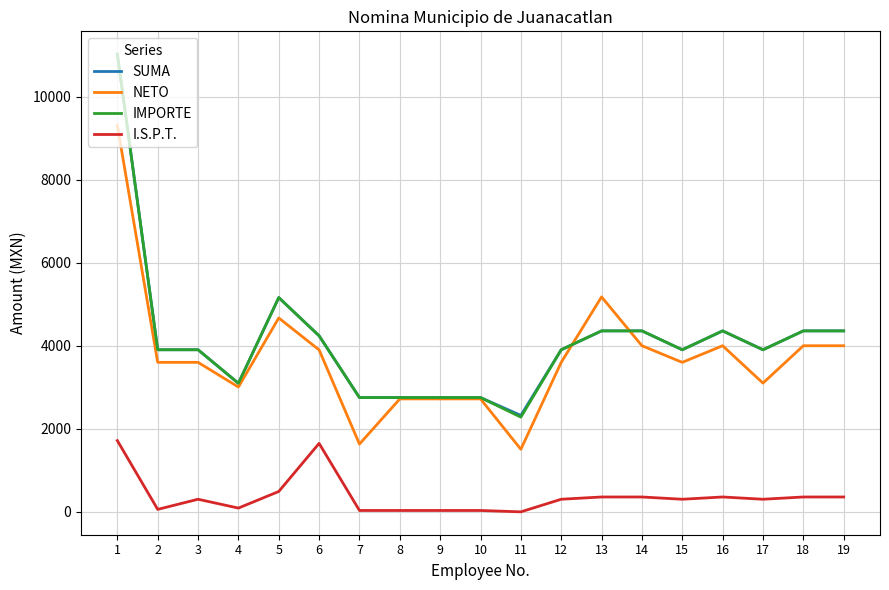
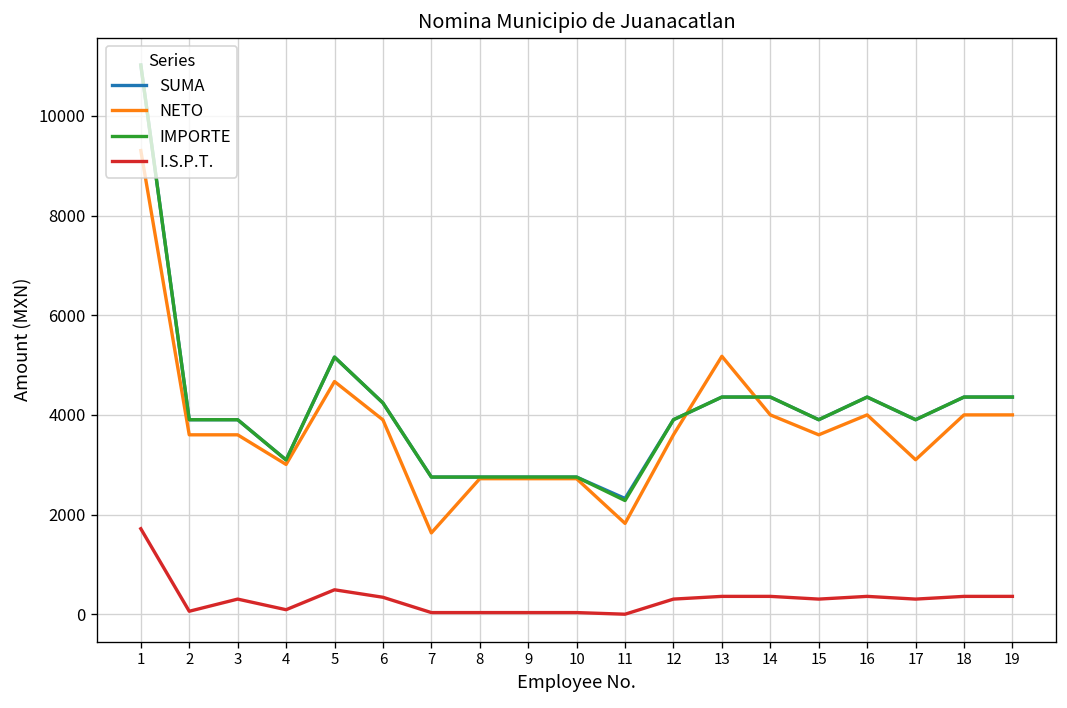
  {
    "NETO": {
      "2": 3600,
      "3": 3600,
      "4": 3000,
      "5": 4700,
      "6": 3900,
      "7": 1600,
-     "11": 1500,
+     "11": 1800,
      "12": 3600,
      "13": 5200,
      "14": 4000,
      "15": 3600,
      "16": 4000,
      "17": 3100,
      "18": 4000,
      "19": 4000
    },
    "I.S.P.T.": {
      "1": 1700,
      "2": 100,
      "3": 300,
      "4": 100,
      "5": 500,
-     "6": 1600,
+     "6": 300,
      "7": 0,
      "8": 0,
      "9": 0,
      "10": 0,
      "11": 0,
      "12": 300,
      "13": 400,
      "14": 400,
      "15": 300,
      "16": 400,
      "17": 300,
      "18": 400,
      "19": 400
    }
  }
